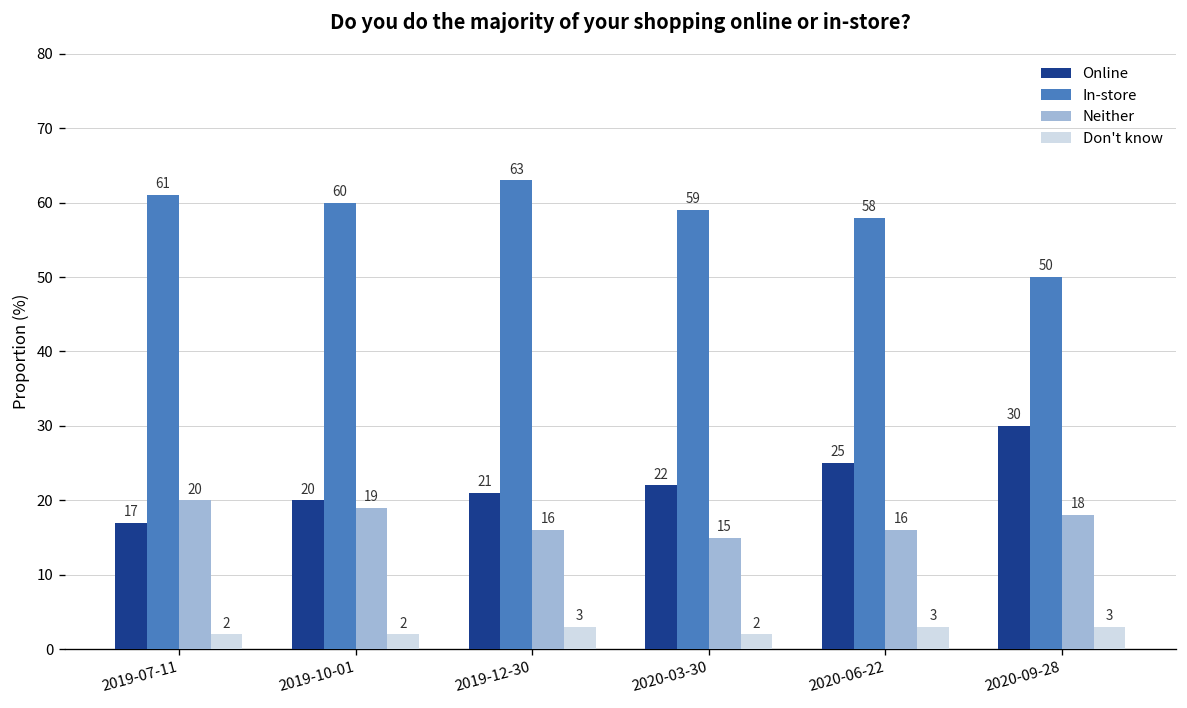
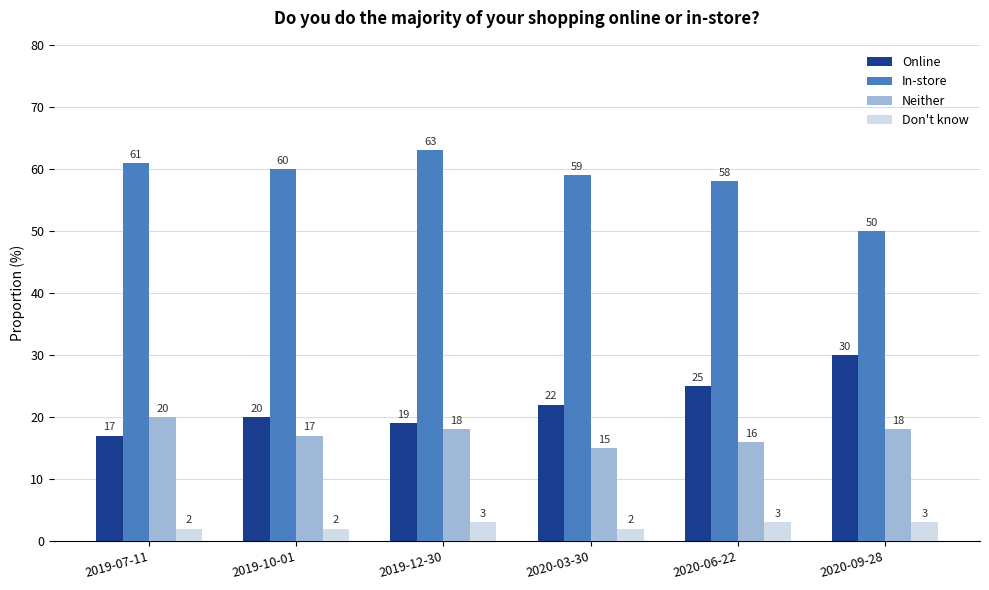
  {
    "Online": {
      "2019-07-11": 17,
      "2019-10-01": 20,
-     "2019-12-30": 21,
+     "2019-12-30": 19,
      "2020-03-30": 22,
      "2020-06-22": 25,
      "2020-09-28": 30
    },
    "In-store": {
      "2019-07-11": 61,
      "2019-10-01": 60,
      "2019-12-30": 63,
      "2020-03-30": 59,
      "2020-06-22": 58,
      "2020-09-28": 50
    },
    "Neither": {
      "2019-07-11": 20,
-     "2019-10-01": 19,
-     "2019-12-30": 16,
+     "2019-10-01": 17,
+     "2019-12-30": 18,
      "2020-03-30": 15,
      "2020-06-22": 16,
      "2020-09-28": 18
    },
    "Don't know": {
      "2019-07-11": 2,
      "2019-10-01": 2,
      "2019-12-30": 3,
      "2020-03-30": 2,
      "2020-06-22": 3,
      "2020-09-28": 3
    }
  }
